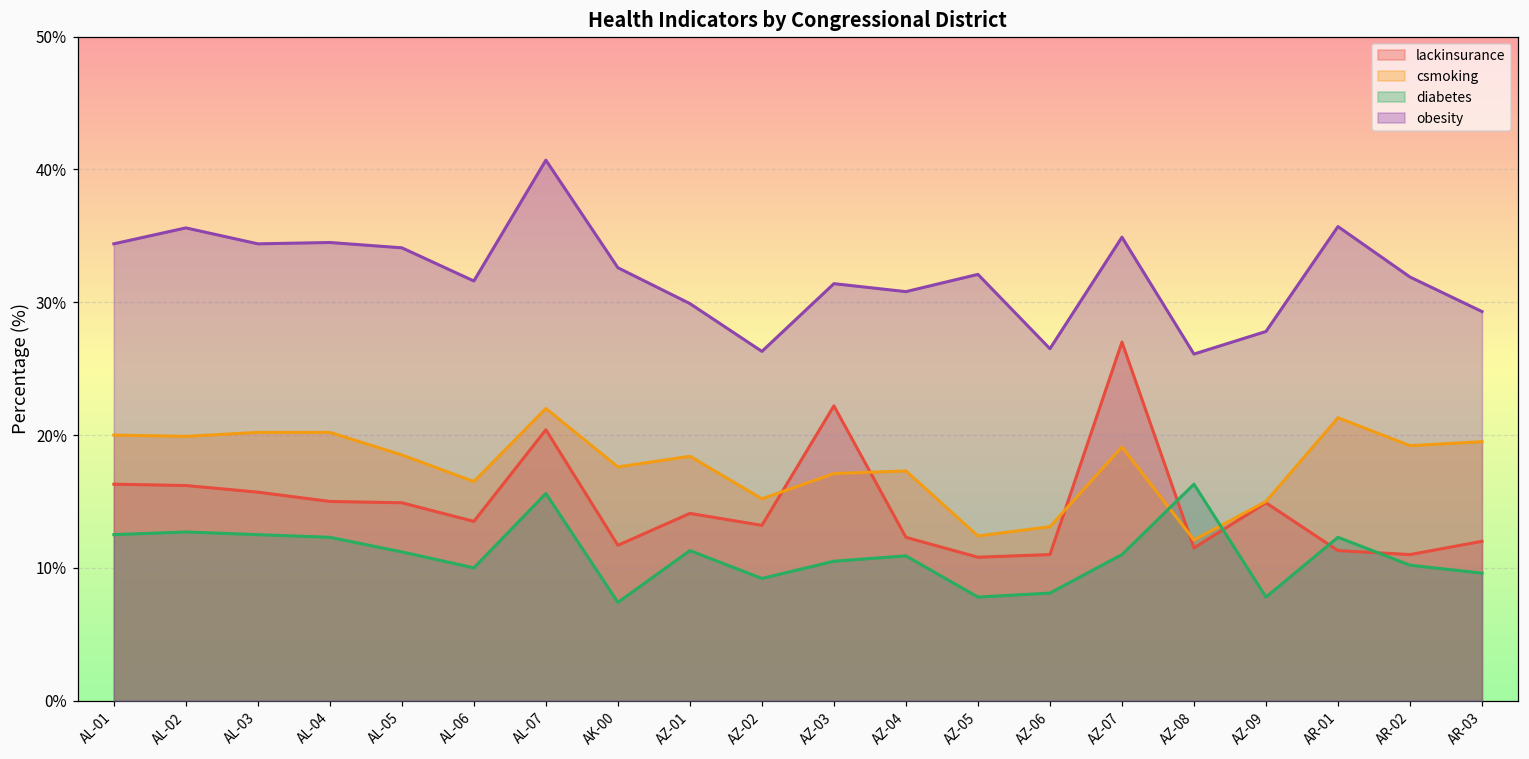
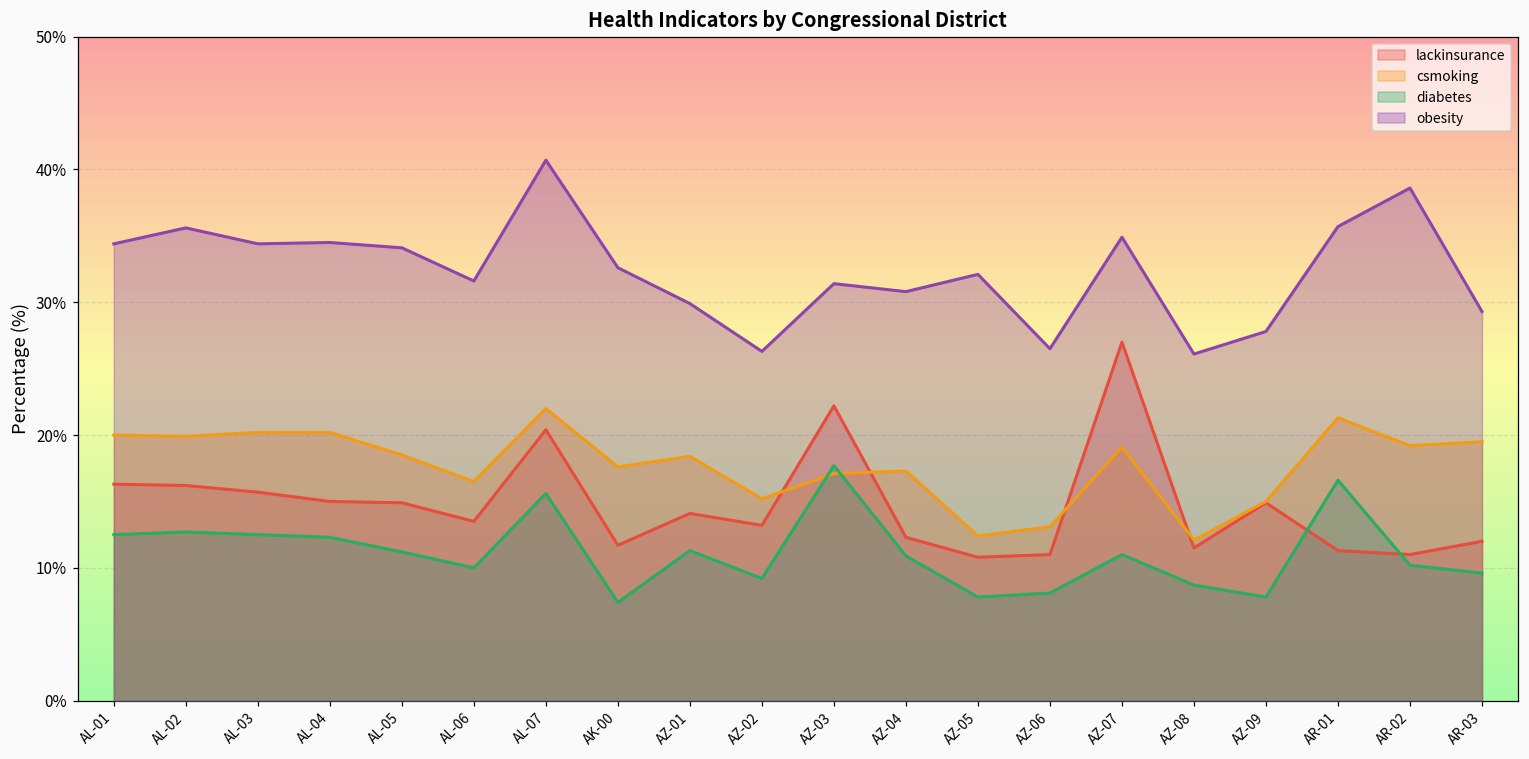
  {
    "diabetes": {
      "AL-01": "12.5%",
      "AL-02": "12.7%",
      "AL-03": "12.5%",
      "AL-04": "12.3%",
      "AL-05": "11.2%",
      "AL-06": "10.0%",
      "AL-07": "15.6%",
      "AK-00": "7.4%",
      "AZ-01": "11.3%",
      "AZ-02": "9.2%",
-     "AZ-03": "10.5%",
+     "AZ-03": "17.7%",
      "AZ-04": "10.9%",
      "AZ-05": "7.8%",
      "AZ-06": "8.1%",
      "AZ-07": "11.0%",
-     "AZ-08": "16.3%",
+     "AZ-08": "8.7%",
      "AZ-09": "7.8%",
-     "AR-01": "12.3%",
+     "AR-01": "16.6%",
      "AR-02": "10.2%",
      "AR-03": "9.6%"
    },
    "obesity": {
      "AL-01": "34.4%",
      "AL-02": "35.6%",
      "AL-03": "34.4%",
      "AL-04": "34.5%",
      "AL-05": "34.1%",
      "AL-06": "31.6%",
      "AL-07": "40.7%",
      "AK-00": "32.6%",
      "AZ-01": "29.9%",
      "AZ-02": "26.3%",
      "AZ-03": "31.4%",
      "AZ-04": "30.8%",
      "AZ-05": "32.1%",
      "AZ-06": "26.5%",
      "AZ-07": "34.9%",
      "AZ-08": "26.1%",
      "AZ-09": "27.8%",
      "AR-01": "35.7%",
-     "AR-02": "31.9%",
+     "AR-02": "38.6%",
      "AR-03": "29.3%"
    }
  }
